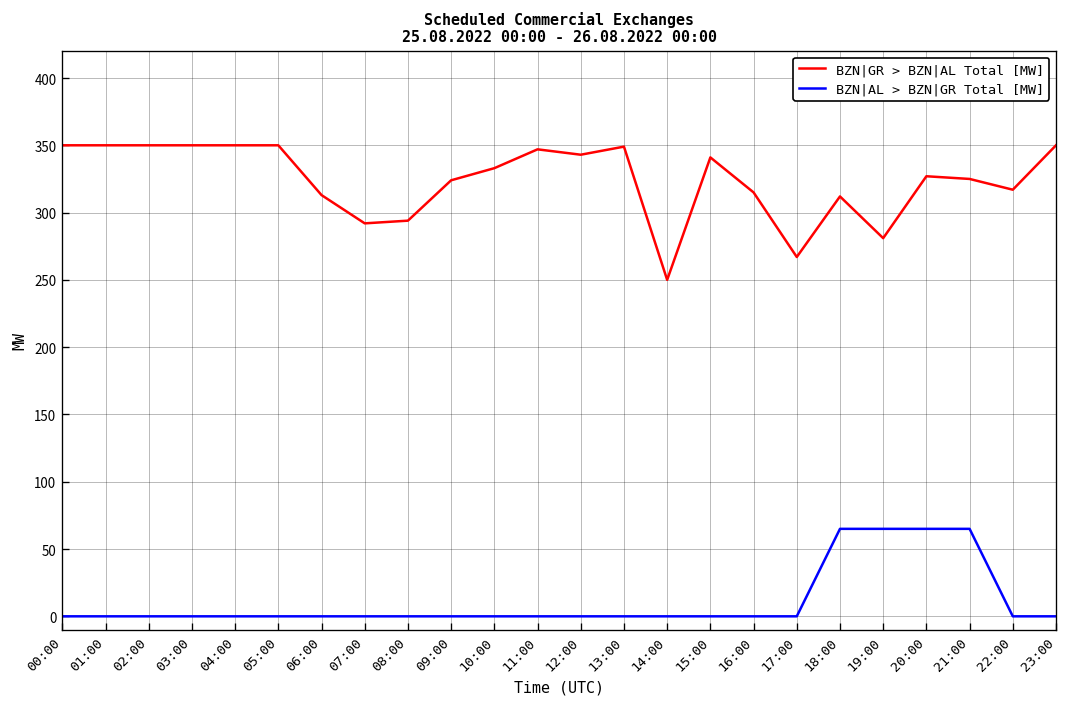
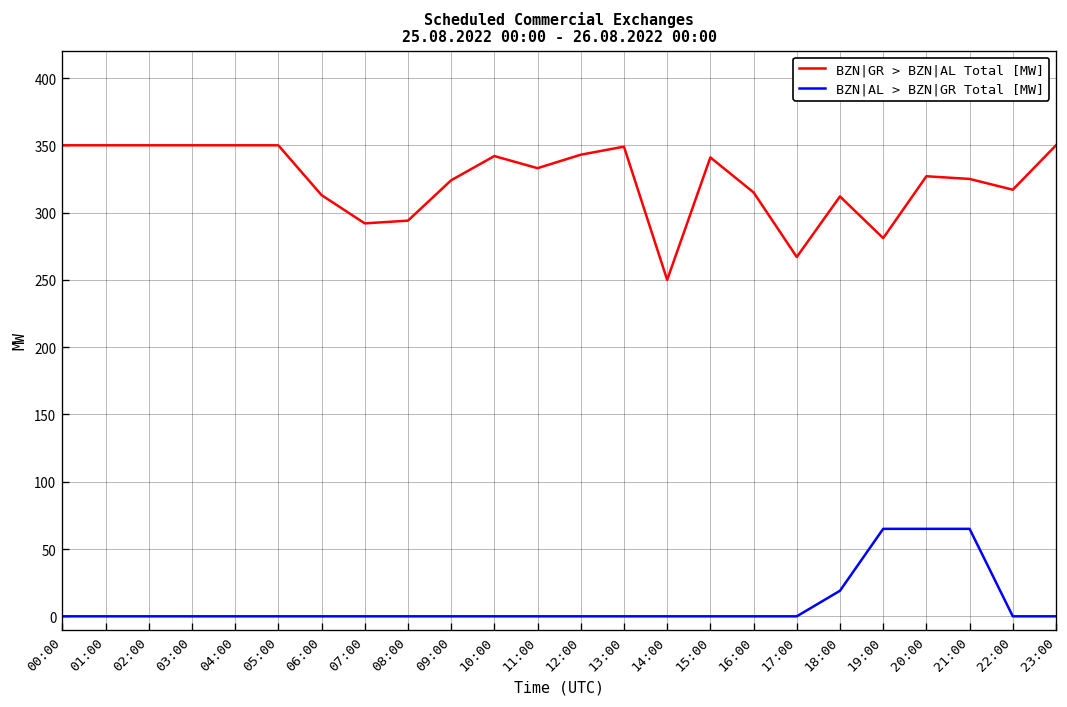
  {
    "BZN|GR > BZN|AL Total [MW]": {
      "00:00": 350,
      "01:00": 350,
      "02:00": 350,
      "03:00": 350,
      "04:00": 350,
      "05:00": 350,
      "06:00": 313,
      "07:00": 292,
      "08:00": 294,
      "09:00": 324,
-     "10:00": 333,
-     "11:00": 347,
+     "10:00": 342,
+     "11:00": 333,
      "12:00": 343,
      "13:00": 349,
      "14:00": 250,
      "15:00": 341,
      "16:00": 315,
      "17:00": 267,
      "18:00": 312,
      "19:00": 281,
      "20:00": 327,
      "21:00": 325,
      "22:00": 317,
      "23:00": 350
    },
    "BZN|AL > BZN|GR Total [MW]": {
      "00:00": 0,
      "01:00": 0,
      "02:00": 0,
      "03:00": 0,
      "04:00": 0,
      "05:00": 0,
      "06:00": 0,
      "07:00": 0,
      "08:00": 0,
      "09:00": 0,
      "10:00": 0,
      "11:00": 0,
      "12:00": 0,
      "13:00": 0,
      "14:00": 0,
      "15:00": 0,
      "16:00": 0,
      "17:00": 0,
-     "18:00": 65,
+     "18:00": 19,
      "19:00": 65,
      "20:00": 65,
      "21:00": 65,
      "22:00": 0,
      "23:00": 0
    }
  }
